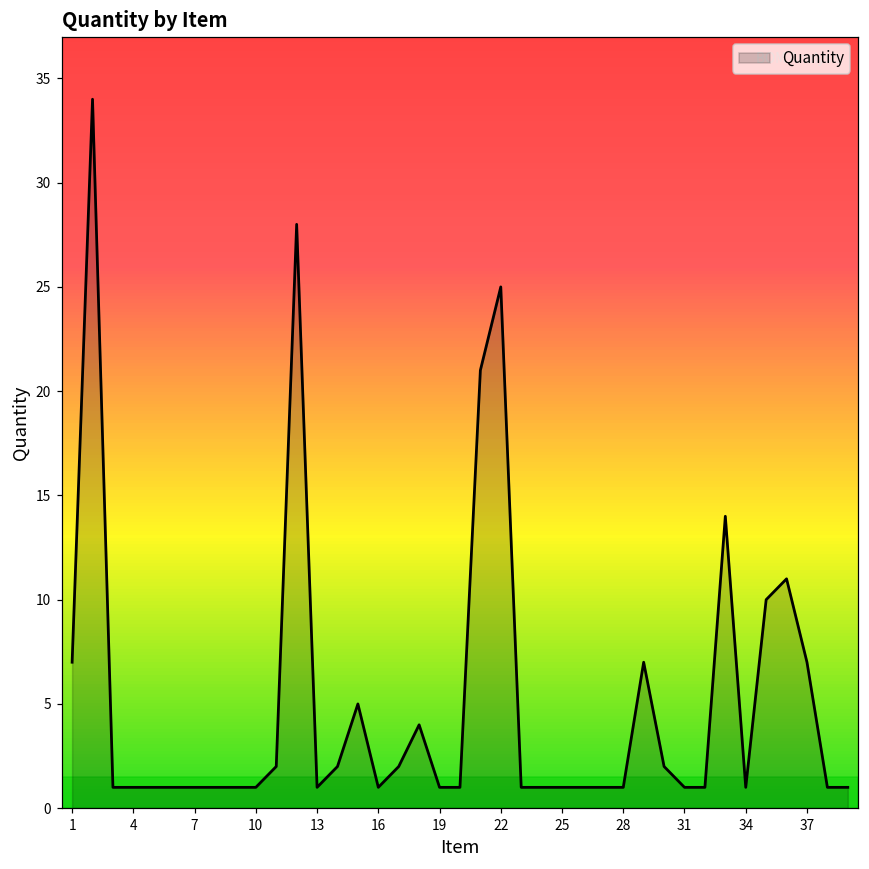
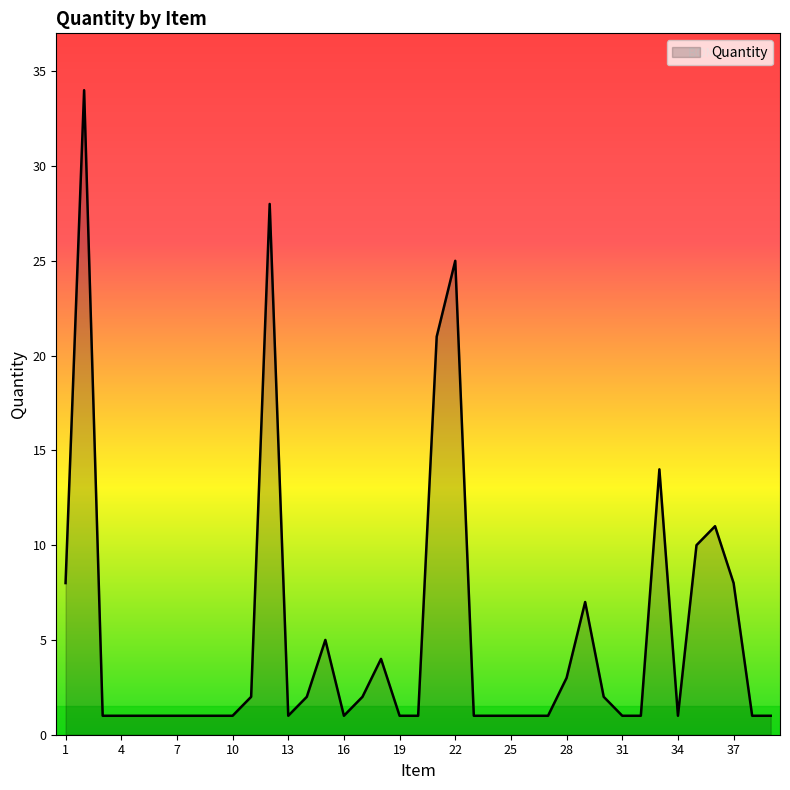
  {
-   "1": 7,
+   "1": 8,
    "4": 1,
    "7": 1,
    "10": 1,
    "13": 1,
    "16": 1,
    "19": 1,
    "22": 25,
    "25": 1,
-   "28": 1,
+   "28": 3,
    "31": 1,
    "34": 1,
-   "37": 7
+   "37": 8
  }
